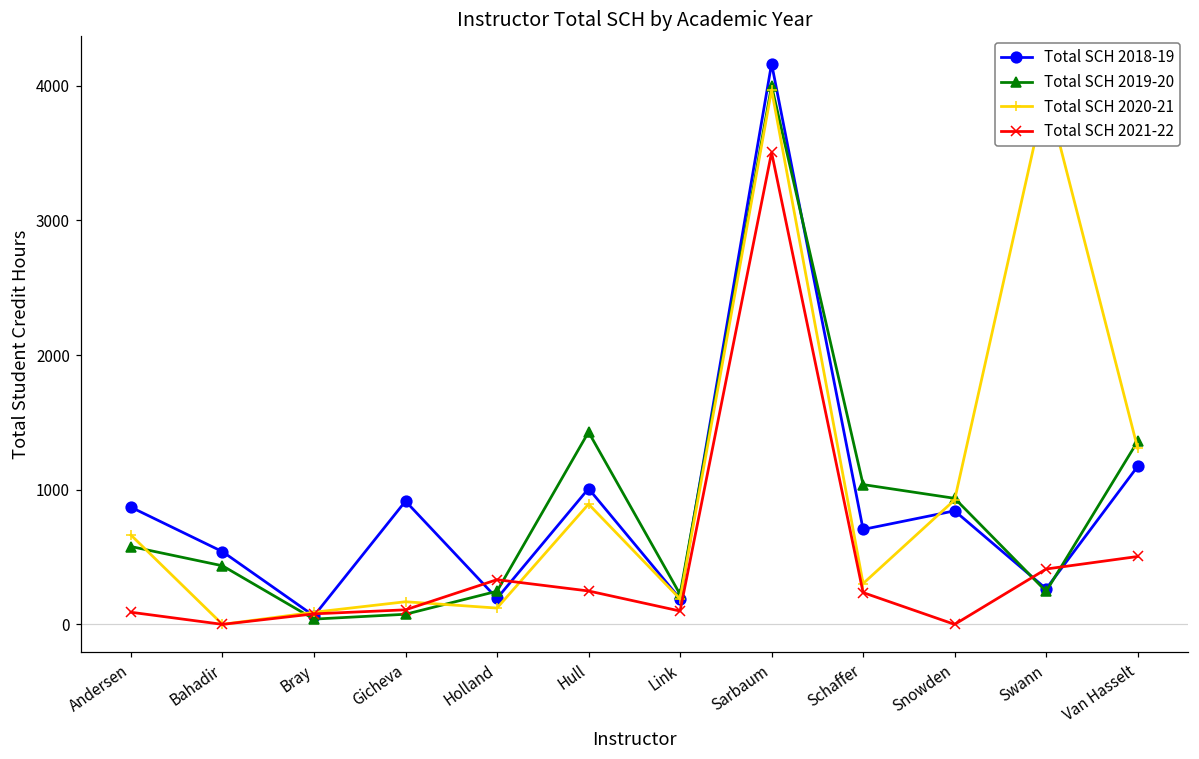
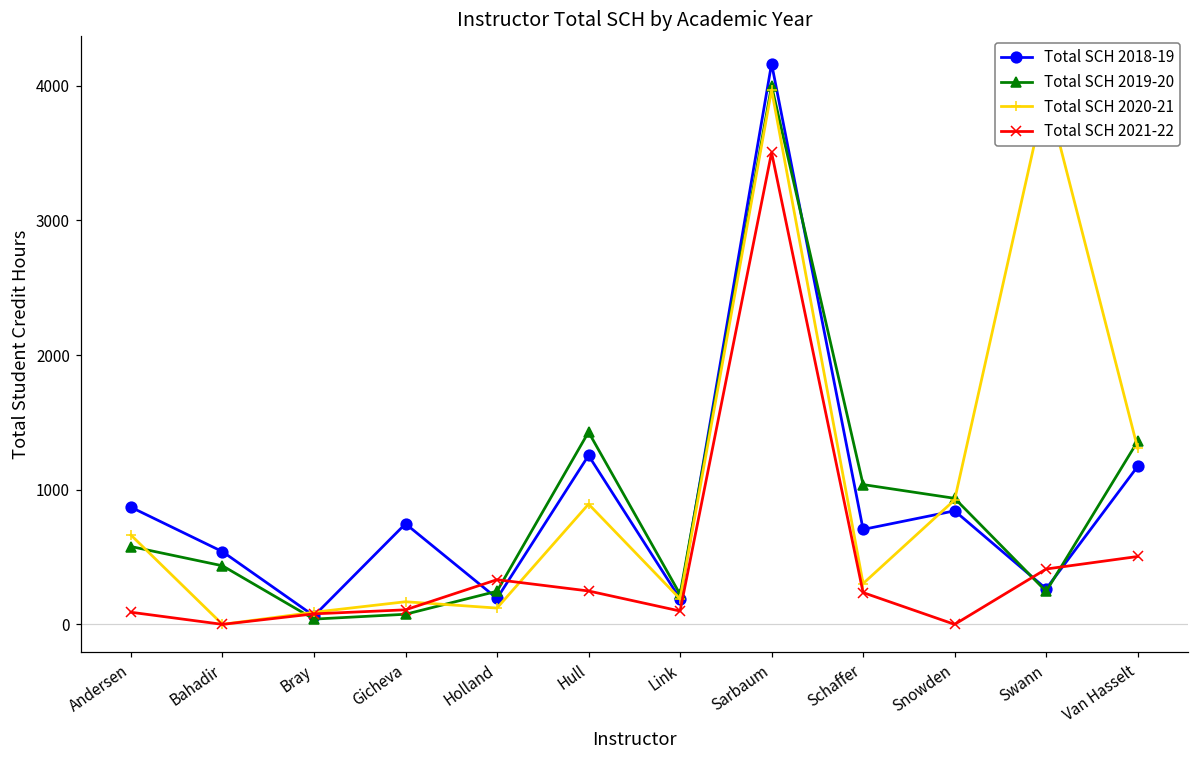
  {
    "Total SCH 2018-19": {
      "Andersen": 870,
      "Bahadir": 540,
-     "Gicheva": 920,
+     "Gicheva": 750,
      "Holland": 190,
-     "Hull": 1010,
+     "Hull": 1250,
      "Sarbaum": 4160,
      "Schaffer": 710,
      "Snowden": 840,
      "Van Hasselt": 1170
    },
    "Total SCH 2019-20": {
      "Andersen": 580,
      "Bahadir": 440,
      "Bray": 40,
      "Gicheva": 80,
      "Holland": 250,
      "Hull": 1430,
      "Link": 220,
      "Sarbaum": 4000,
      "Schaffer": 1040,
      "Van Hasselt": 1360
    },
    "Total SCH 2020-21": {
      "Andersen": 660,
      "Gicheva": 170,
      "Holland": 120,
      "Hull": 890,
      "Sarbaum": 3970,
      "Schaffer": 300,
      "Van Hasselt": 1310
    },
    "Total SCH 2021-22": {
      "Andersen": 90,
      "Gicheva": 110,
      "Holland": 330,
      "Hull": 250,
      "Link": 100,
      "Sarbaum": 3500,
      "Schaffer": 240,
      "Snowden": 0,
      "Swann": 410,
      "Van Hasselt": 500
    }
  }
